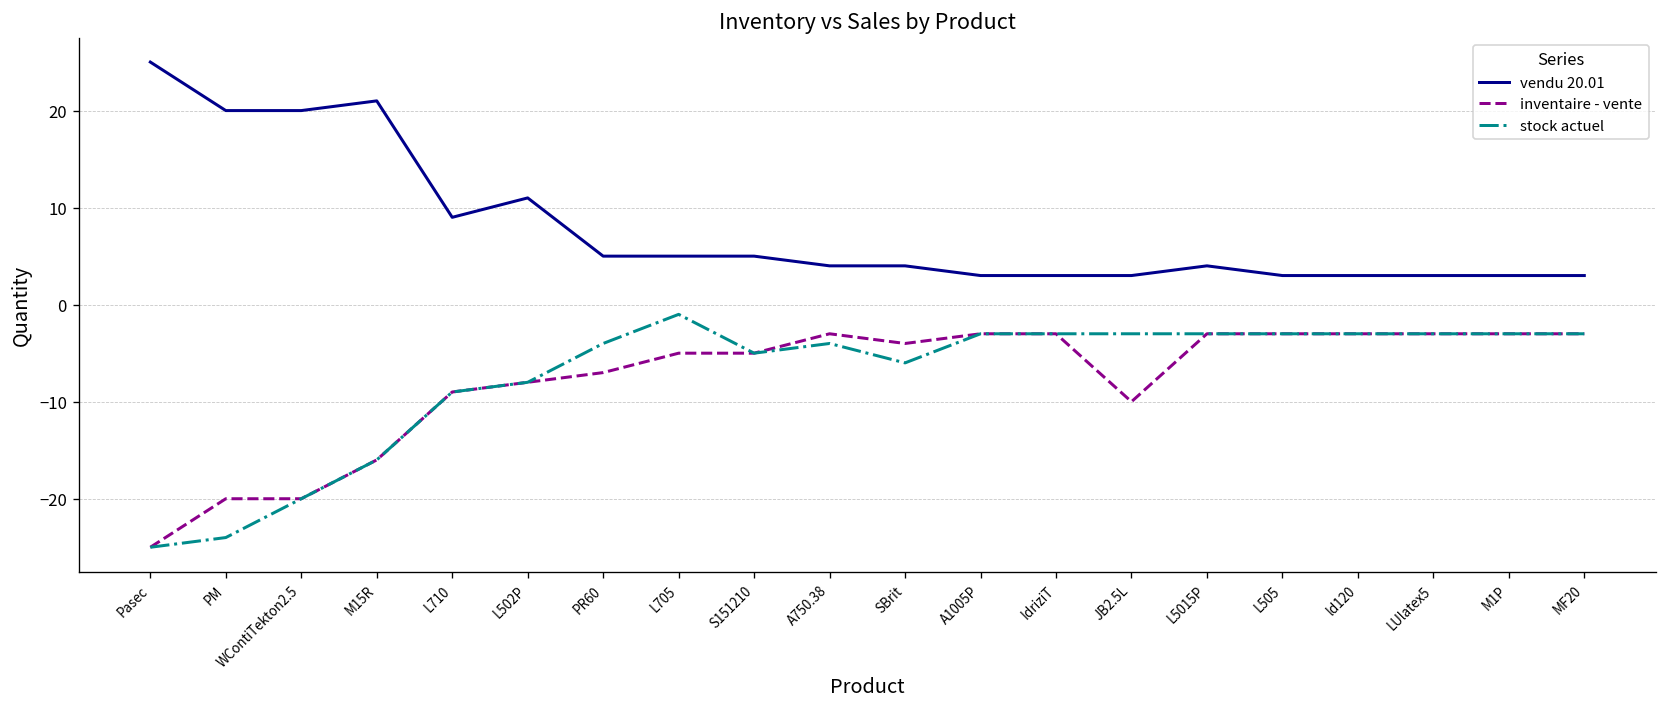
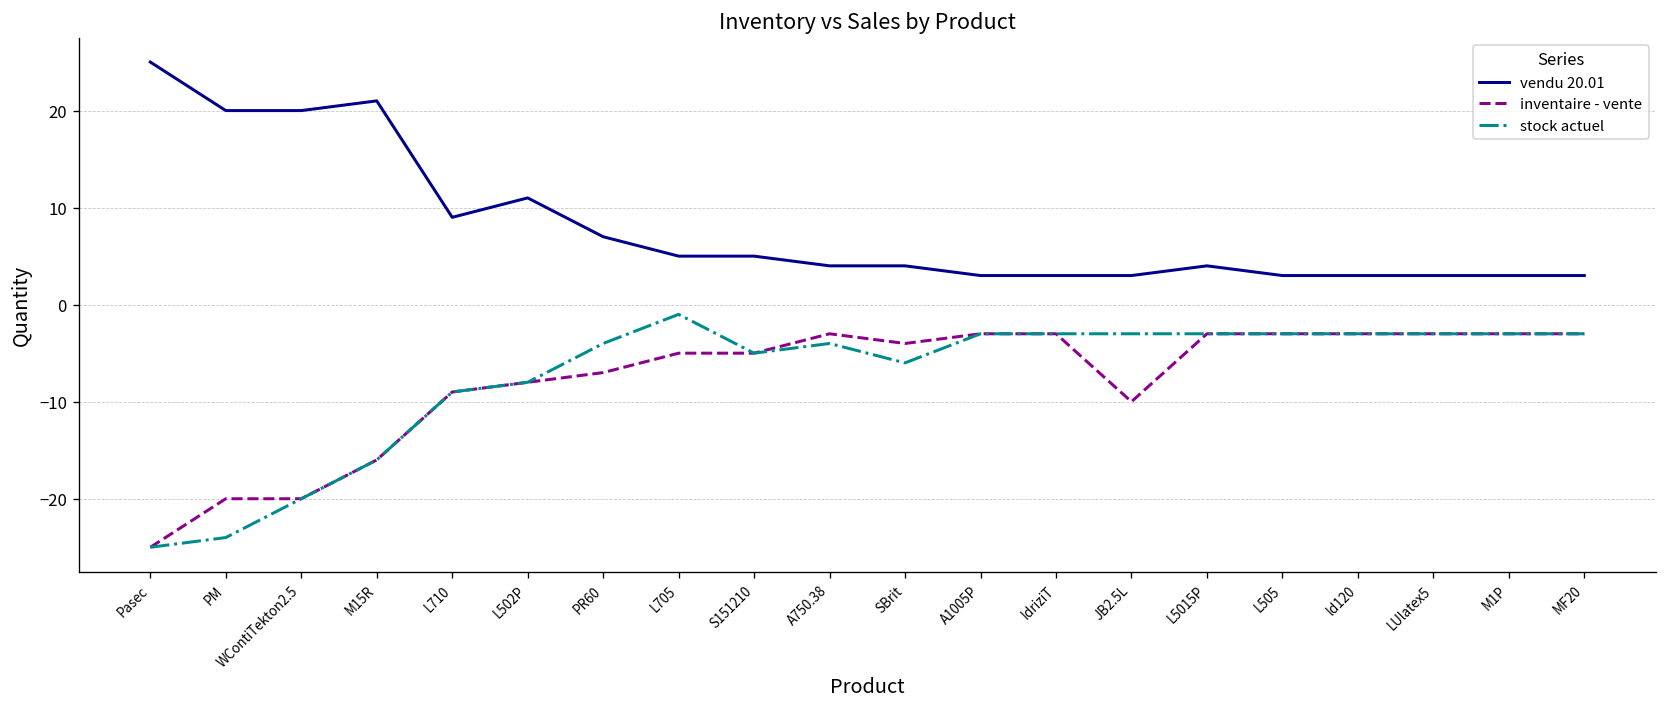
  {
    "vendu 20.01": {
      "Pasec": 25,
      "PM": 20,
      "WContiTekton2.5": 20,
      "M15R": 21,
      "L710": 9,
      "L502P": 11,
-     "PR60": 5,
+     "PR60": 7,
      "L705": 5,
      "S151210": 5,
      "A750.38": 4,
      "SBrit": 4,
      "A1005P": 3,
      "IdriziT": 3,
      "JB2.5L": 3,
      "L5015P": 4,
      "L505": 3,
      "ld120": 3,
      "LUlatex5": 3,
      "M1P": 3,
      "MF20": 3
    },
    "inventaire - vente": {
      "PM": -20,
      "PR60": -7,
      "L705": -5,
      "A750.38": -3,
      "SBrit": -4,
      "JB2.5L": -10
    },
    "stock actuel": {
      "PM": -24,
      "PR60": -4,
      "L705": -1,
      "A750.38": -4,
      "SBrit": -6,
      "JB2.5L": -3
    }
  }
